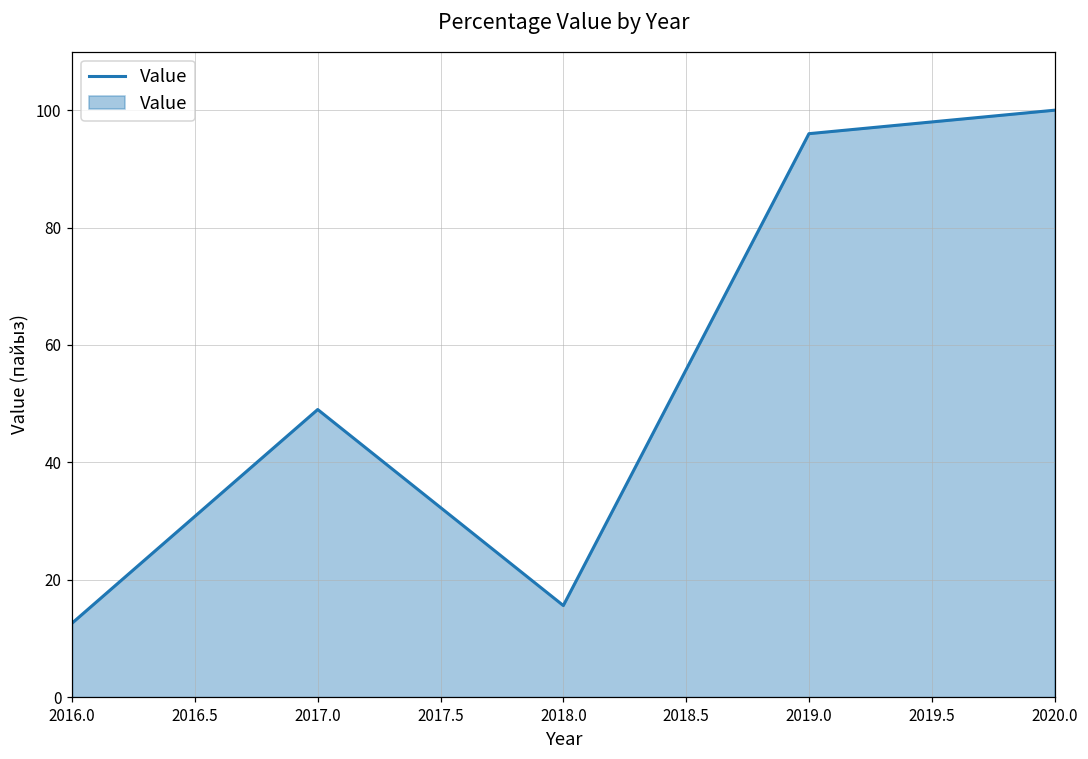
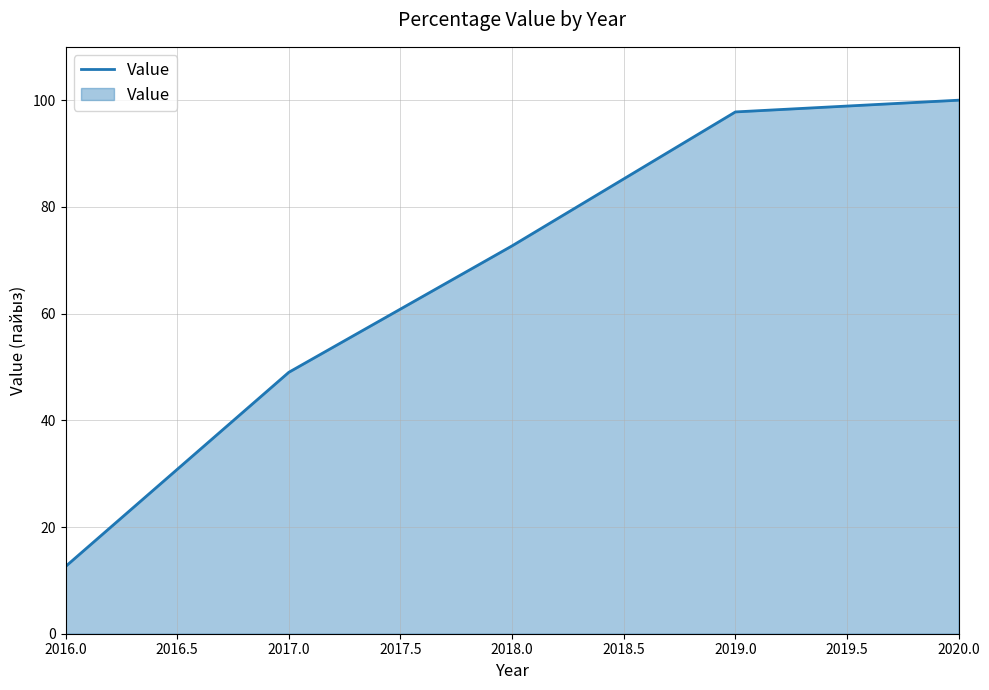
  {
    "2016.0": 13,
    "2017.0": 49,
-   "2018.0": 16,
-   "2019.0": 96,
+   "2018.0": 73,
+   "2019.0": 98,
    "2020.0": 100
  }
